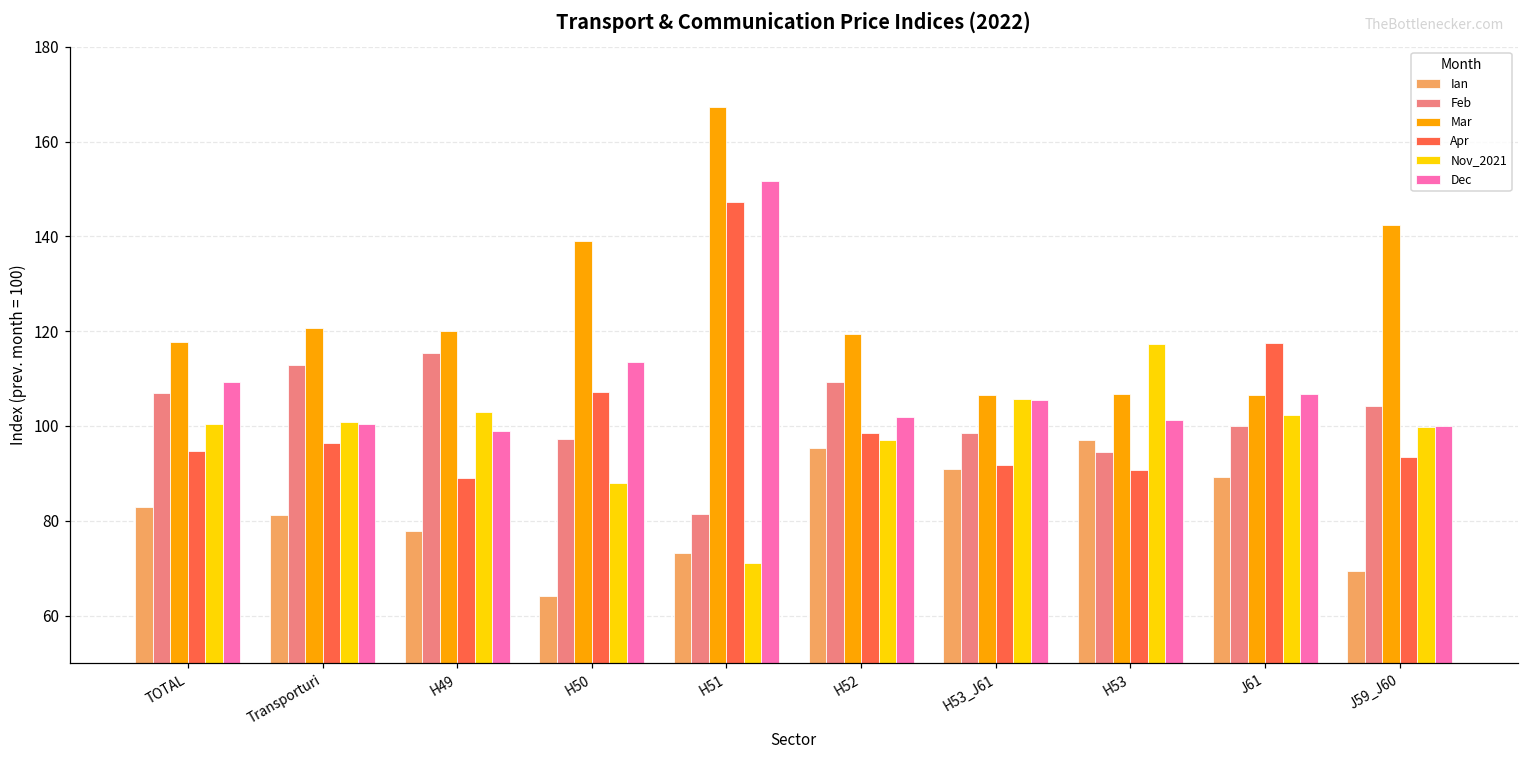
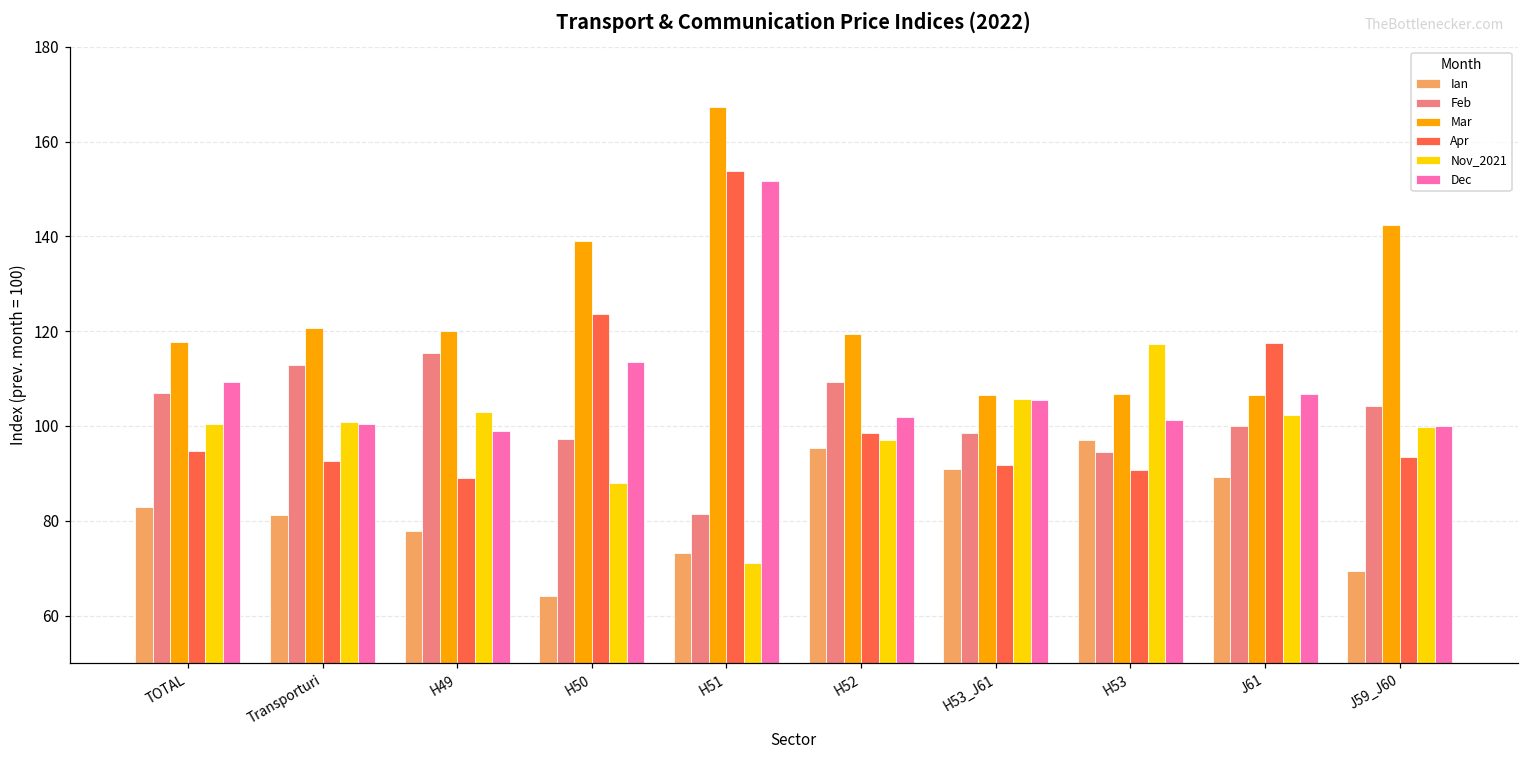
  {
    "Apr": {
      "TOTAL": 95,
-     "Transporturi": 96,
+     "Transporturi": 93,
      "H49": 89,
-     "H50": 107,
-     "H51": 147,
+     "H50": 124,
+     "H51": 154,
      "H52": 99,
      "H53_J61": 92,
      "H53": 91,
      "J61": 118,
      "J59_J60": 93
    }
  }
